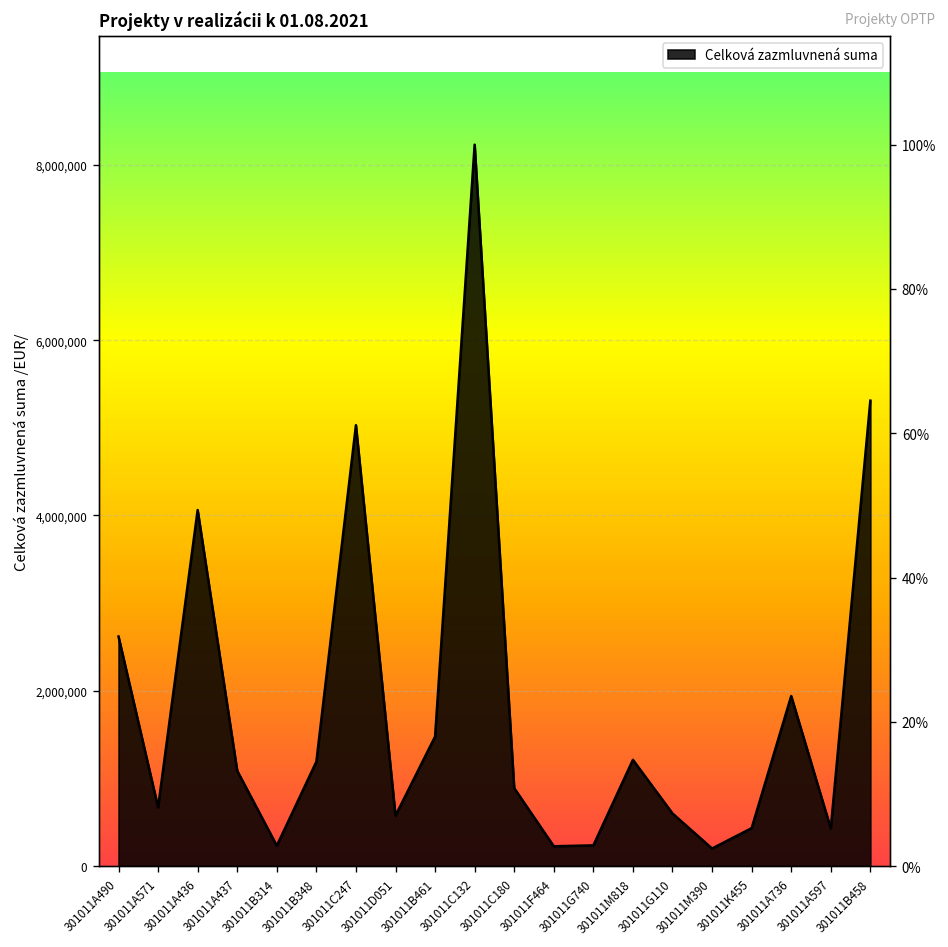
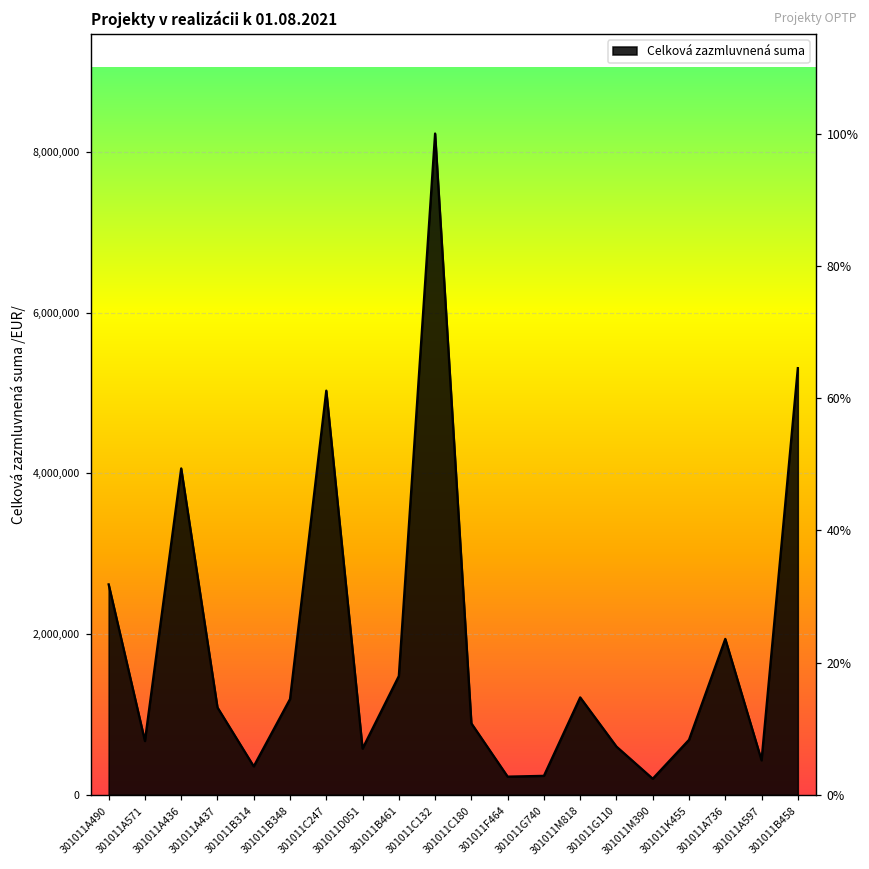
  {
    "301011A490": "2,600,000",
    "301011A571": "700,000",
    "301011A436": "4,100,000",
    "301011A437": "1,100,000",
-   "301011B314": "200,000",
+   "301011B314": "400,000",
    "301011B348": "1,200,000",
    "301011C247": "5,000,000",
    "301011D051": "600,000",
    "301011B461": "1,500,000",
    "301011C132": "8,200,000",
    "301011C180": "900,000",
    "301011F464": "200,000",
    "301011G740": "200,000",
    "301011M818": "1,200,000",
    "301011G110": "600,000",
    "301011M390": "200,000",
-   "301011K455": "400,000",
+   "301011K455": "700,000",
    "301011A736": "1,900,000",
    "301011A597": "400,000",
    "301011B458": "5,300,000"
  }
